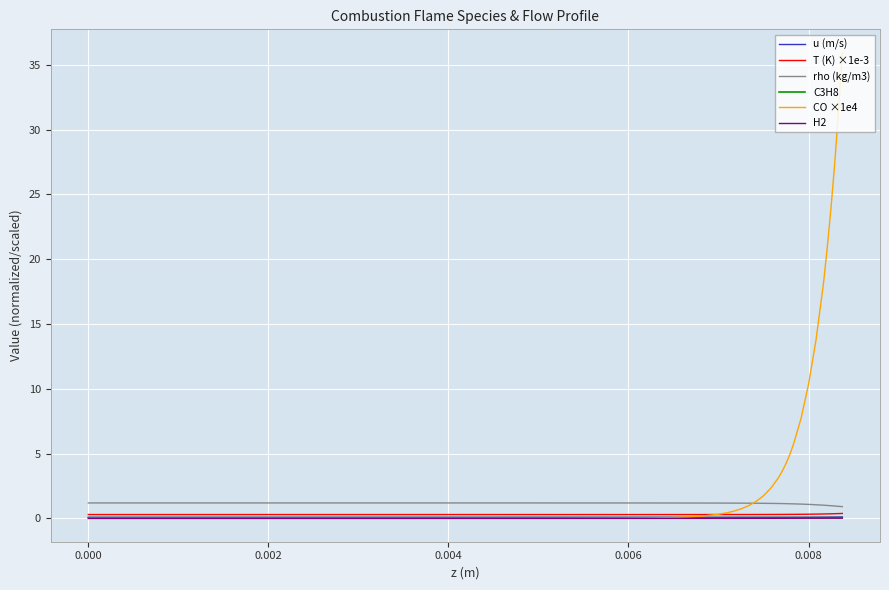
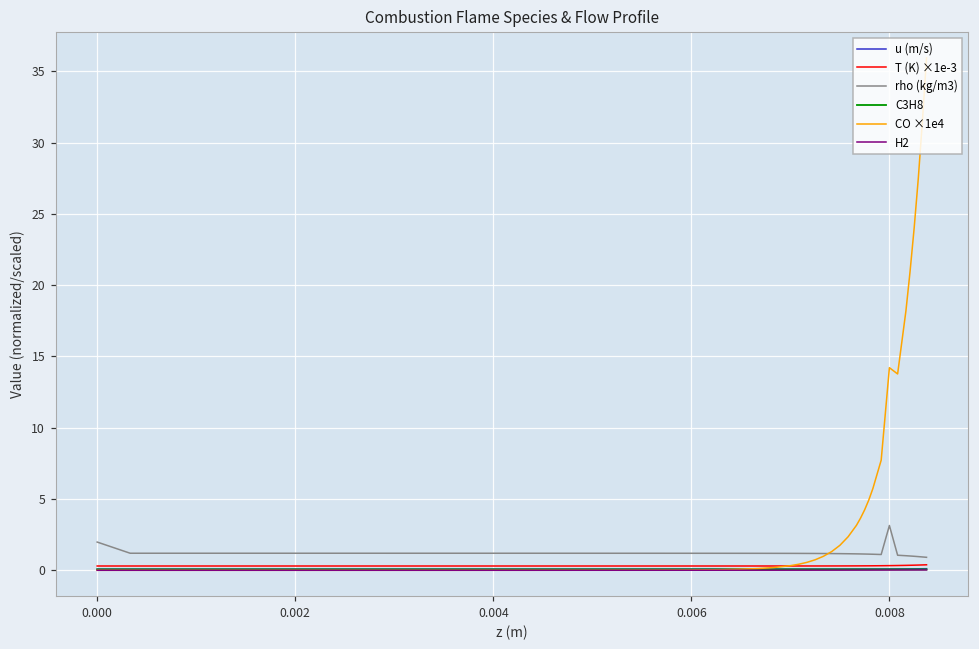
  {
    "T (K) ×1e-3": {
      "0.000": 0.3,
      "0.008": 0.3
    },
    "rho (kg/m3)": {
-     "0.000": 1.2,
-     "0.008": 1.1
+     "0.000": 2.0,
+     "0.008": 3.1
    },
    "CO ×1e4": {
-     "0.008": 10.4
+     "0.008": 14.2
    }
  }
